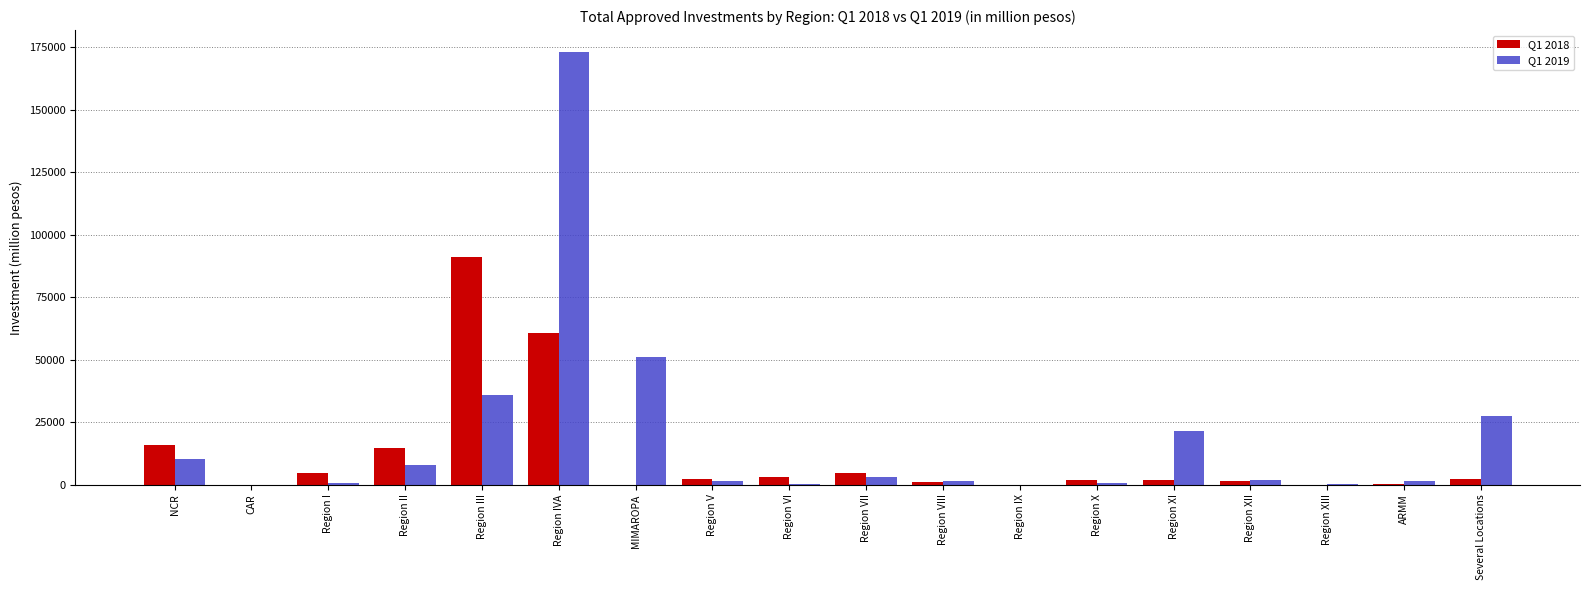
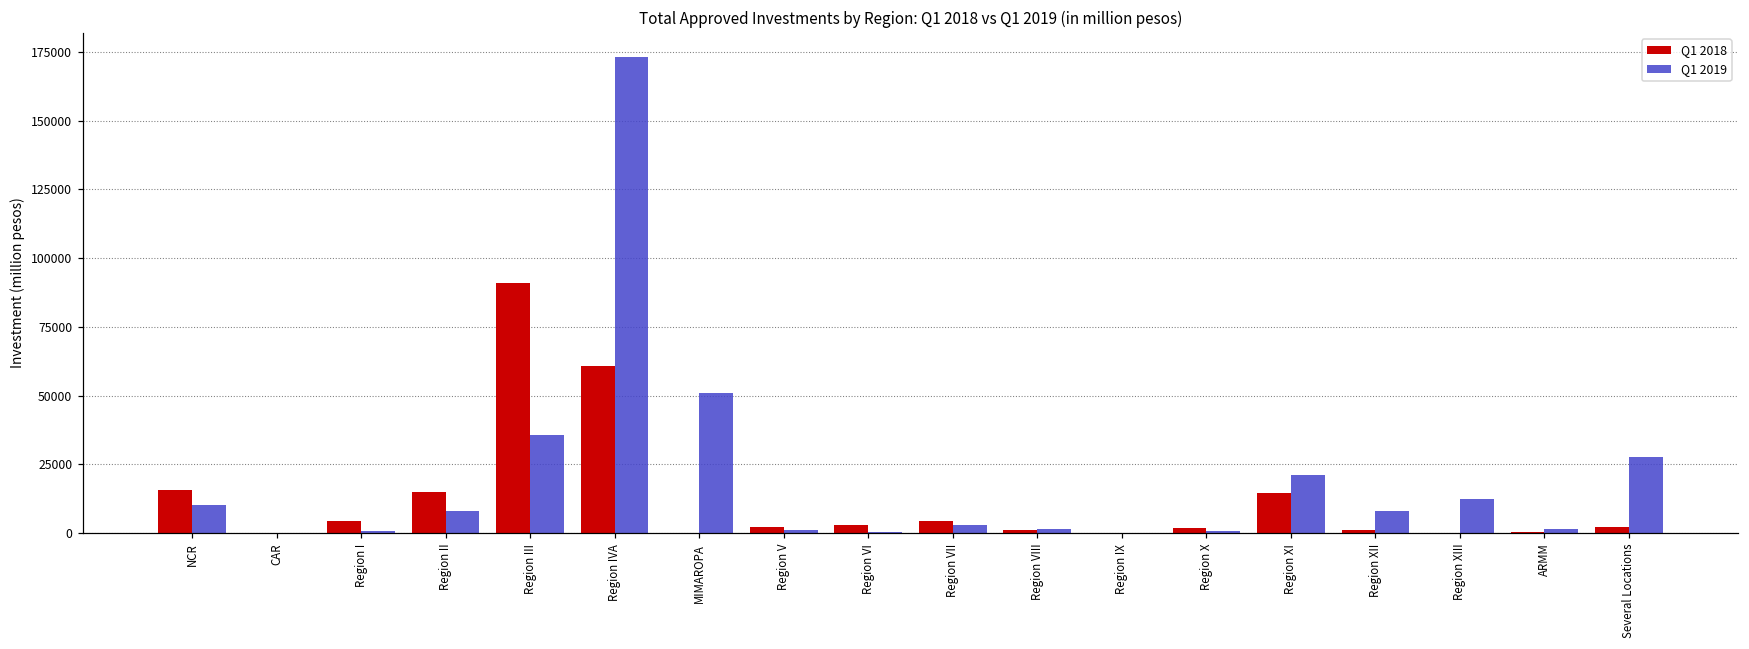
  {
    "Q1 2018": {
      "NCR": 16000,
      "CAR": 0,
      "Region I": 4000,
      "Region II": 15000,
      "Region III": 91000,
      "Region IVA": 61000,
      "MIMAROPA": 0,
      "Region V": 2000,
      "Region VI": 3000,
      "Region VII": 4000,
      "Region VIII": 1000,
      "Region IX": 0,
      "Region X": 2000,
-     "Region XI": 2000,
+     "Region XI": 14000,
      "Region XII": 1000,
      "Region XIII": 0,
      "Several Locations": 2000
    },
    "Q1 2019": {
      "NCR": 10000,
      "CAR": 0,
      "Region II": 8000,
      "Region III": 36000,
      "Region IVA": 173000,
      "MIMAROPA": 51000,
      "Region V": 1000,
      "Region VII": 3000,
      "Region VIII": 1000,
      "Region IX": 0,
      "Region XI": 21000,
-     "Region XII": 2000,
-     "Region XIII": 0,
+     "Region XII": 8000,
+     "Region XIII": 13000,
      "ARMM": 1000,
      "Several Locations": 28000
    }
  }
